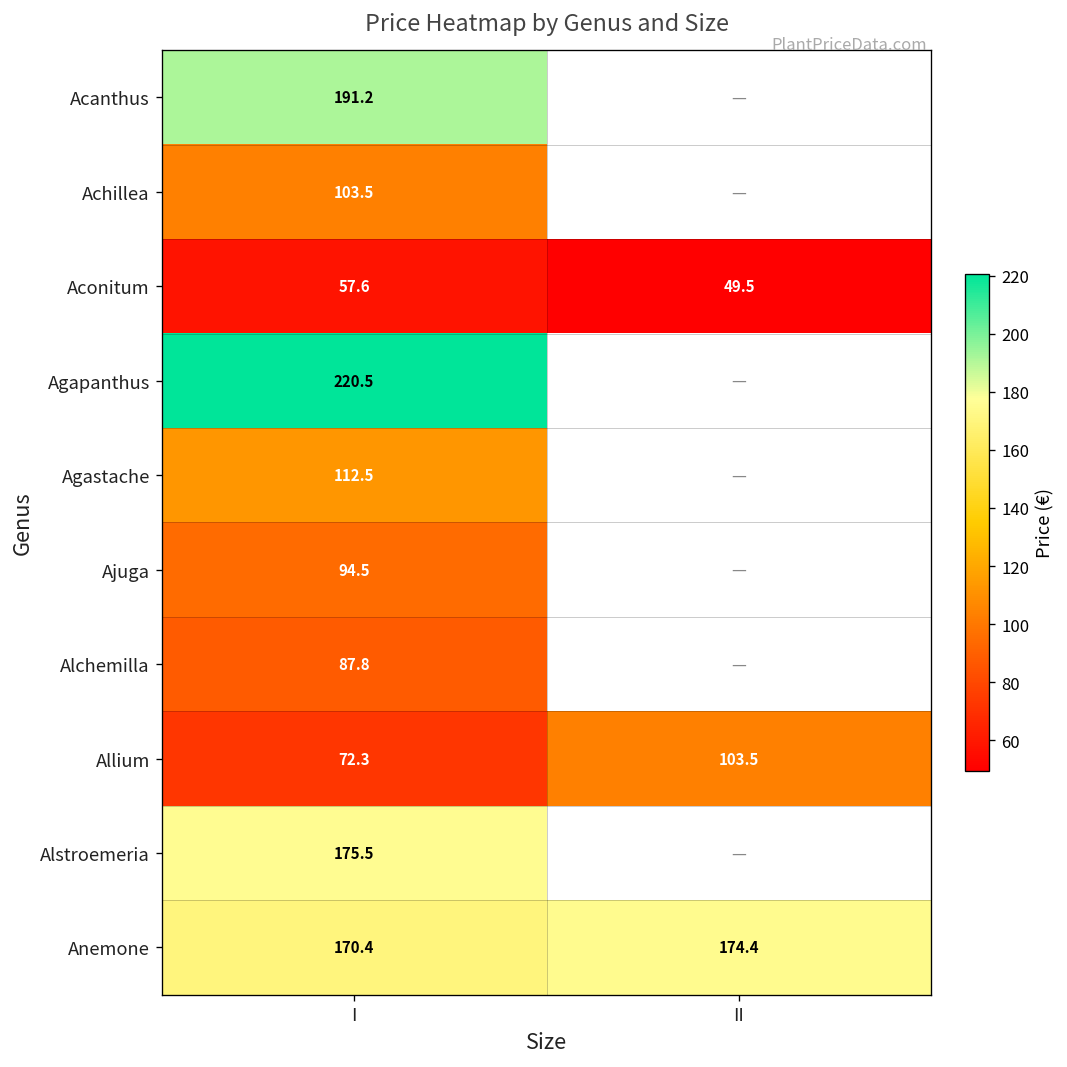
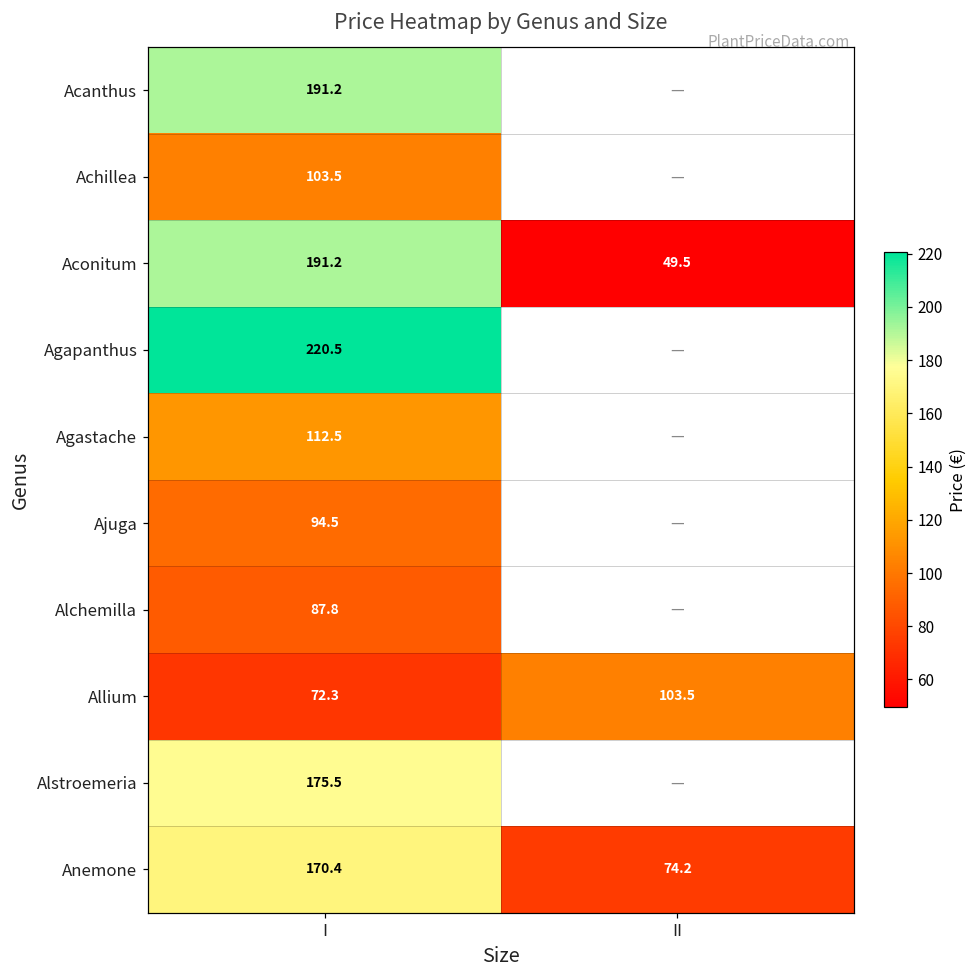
  {
    "Acanthus": {
      "I": 191.2
    },
    "Achillea": {
      "I": 103.5
    },
    "Aconitum": {
-     "I": 57.6,
+     "I": 191.2,
      "II": 49.5
    },
    "Agapanthus": {
      "I": 220.5
    },
    "Agastache": {
      "I": 112.5
    },
    "Ajuga": {
      "I": 94.5
    },
    "Alchemilla": {
      "I": 87.8
    },
    "Allium": {
      "I": 72.3,
      "II": 103.5
    },
    "Alstroemeria": {
      "I": 175.5
    },
    "Anemone": {
      "I": 170.4,
-     "II": 174.4
+     "II": 74.2
    }
  }
